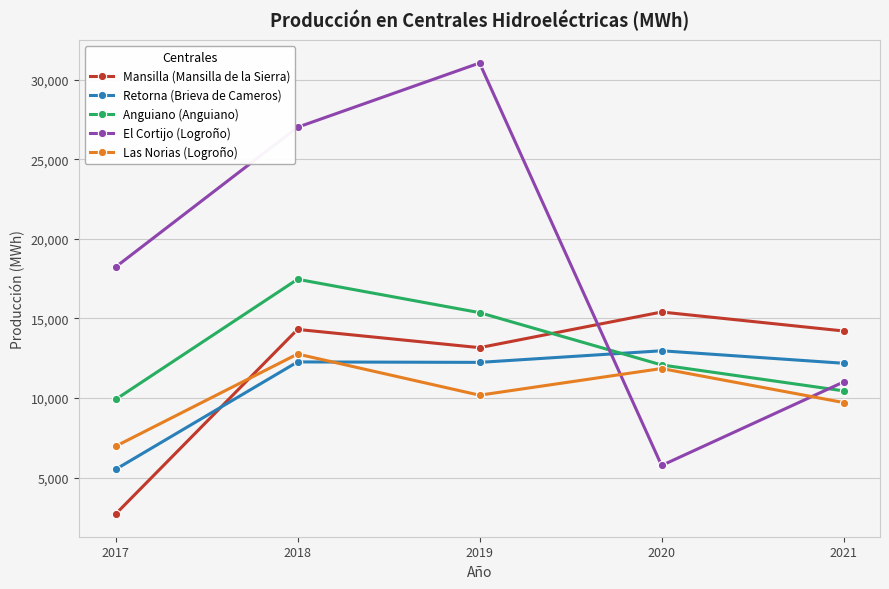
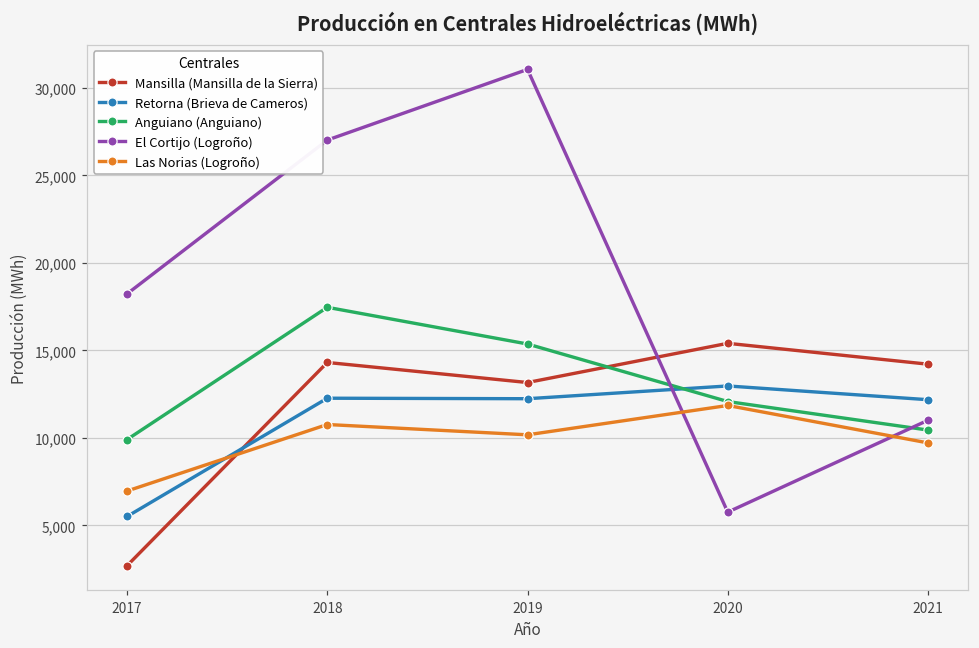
  {
    "Mansilla (Mansilla de la Sierra)": {
      "2017": "2,700",
      "2018": "14,300",
      "2019": "13,200",
      "2020": "15,400",
      "2021": "14,200"
    },
    "Retorna (Brieva de Cameros)": {
      "2017": "5,500",
      "2018": "12,300",
      "2019": "12,200",
      "2020": "13,000",
      "2021": "12,200"
    },
    "Anguiano (Anguiano)": {
      "2017": "9,900",
      "2018": "17,500",
      "2019": "15,400",
      "2020": "12,100",
      "2021": "10,400"
    },
    "El Cortijo (Logroño)": {
      "2017": "18,200",
      "2018": "27,000",
      "2019": "31,100",
      "2020": "5,800",
      "2021": "11,000"
    },
    "Las Norias (Logroño)": {
      "2017": "7,000",
-     "2018": "12,800",
+     "2018": "10,800",
      "2019": "10,200",
      "2020": "11,900",
      "2021": "9,700"
    }
  }
